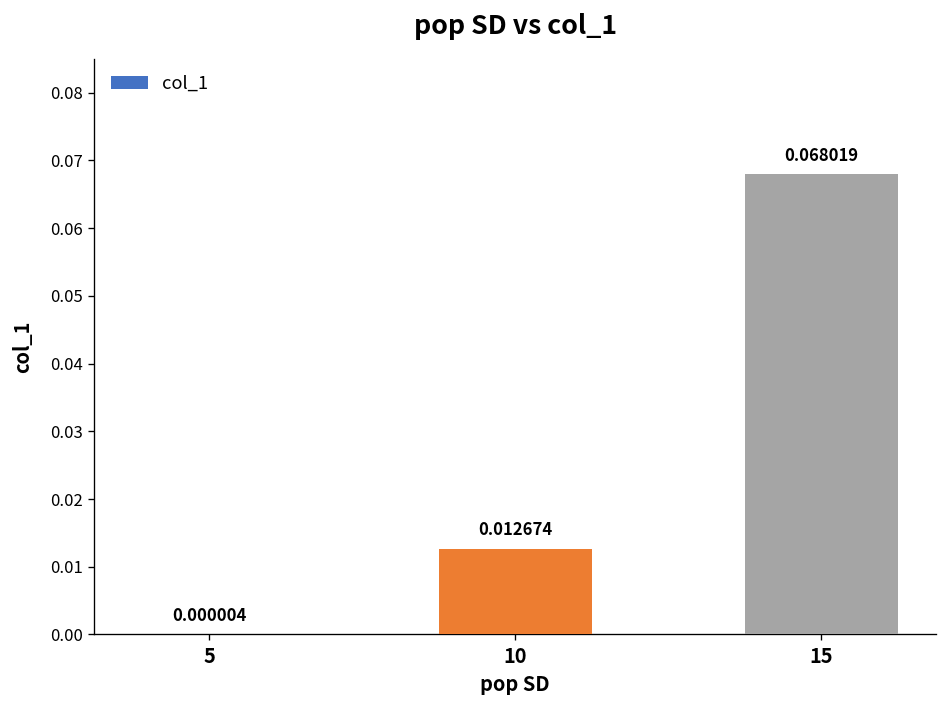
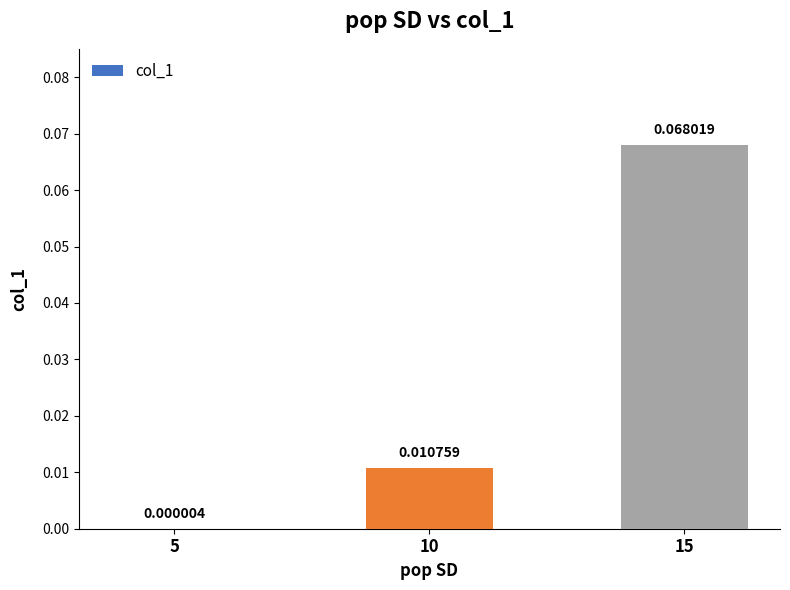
  {
    "5": 0.000004,
-   "10": 0.012674,
+   "10": 0.010759,
    "15": 0.068019
  }
